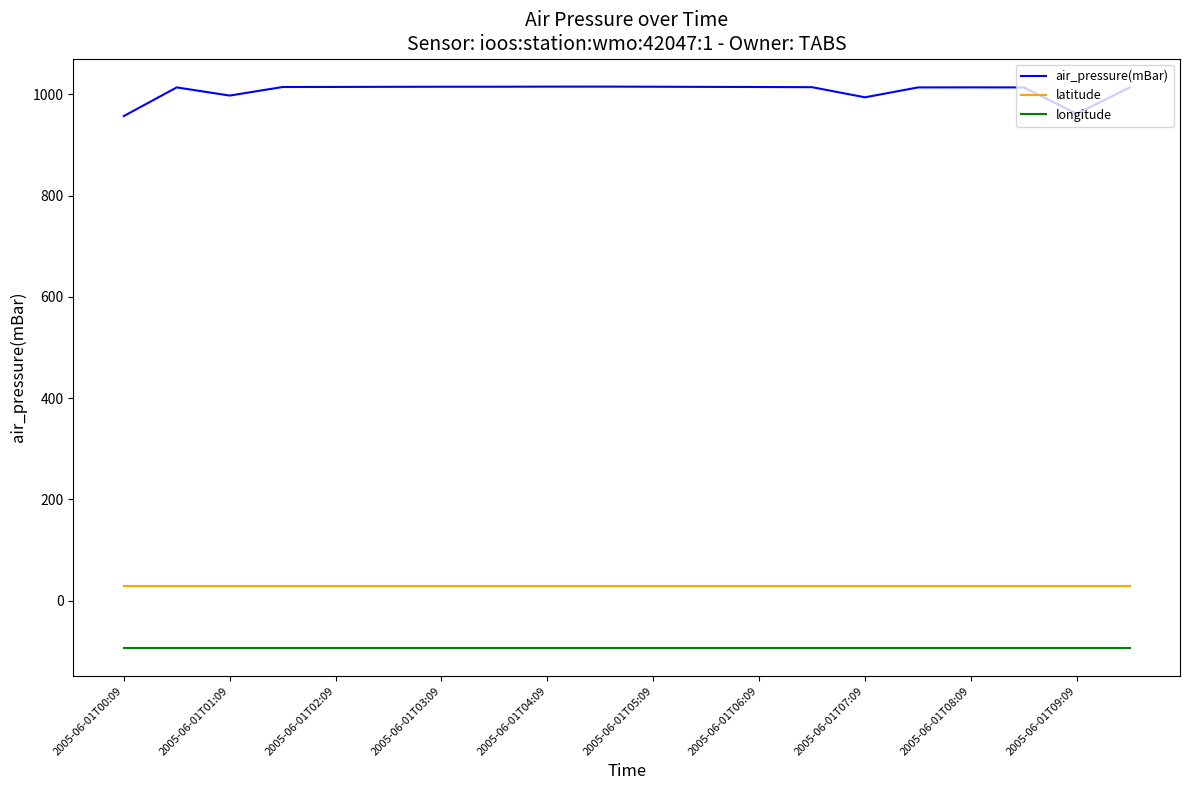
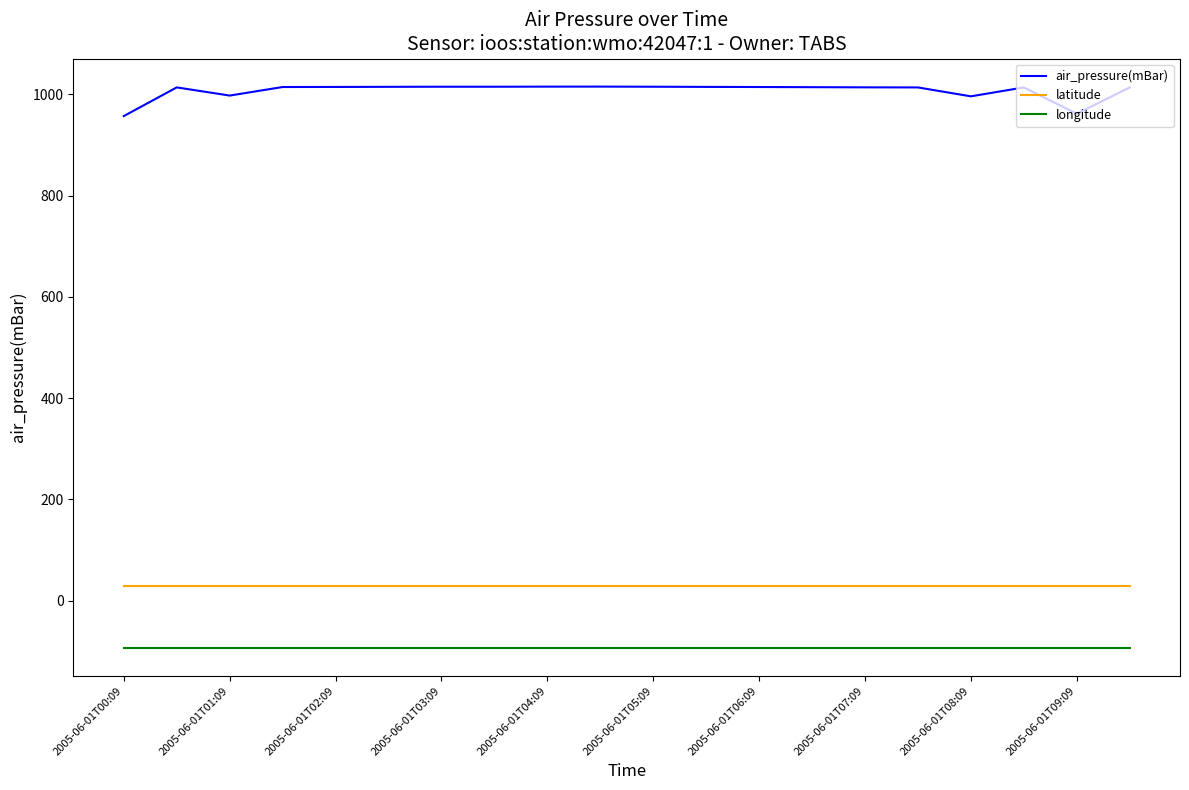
  {
    "air_pressure(mBar)": {
      "2005-06-01T00:09": 960,
      "2005-06-01T01:09": 1000,
      "2005-06-01T02:09": 1010,
      "2005-06-01T03:09": 1020,
      "2005-06-01T04:09": 1020,
      "2005-06-01T05:09": 1020,
      "2005-06-01T06:09": 1010,
-     "2005-06-01T07:09": 990,
-     "2005-06-01T08:09": 1010
+     "2005-06-01T07:09": 1010,
+     "2005-06-01T08:09": 1000
    },
    "latitude": {
      "2005-06-01T00:09": 30,
      "2005-06-01T01:09": 30,
      "2005-06-01T02:09": 30,
      "2005-06-01T03:09": 30,
      "2005-06-01T04:09": 30,
      "2005-06-01T05:09": 30,
      "2005-06-01T06:09": 30,
      "2005-06-01T07:09": 30,
      "2005-06-01T08:09": 30,
      "2005-06-01T09:09": 30
    },
    "longitude": {
      "2005-06-01T00:09": -90,
      "2005-06-01T01:09": -90,
      "2005-06-01T02:09": -90,
      "2005-06-01T03:09": -90,
      "2005-06-01T04:09": -90,
      "2005-06-01T05:09": -90,
      "2005-06-01T06:09": -90,
      "2005-06-01T07:09": -90,
      "2005-06-01T08:09": -90,
      "2005-06-01T09:09": -90
    }
  }
